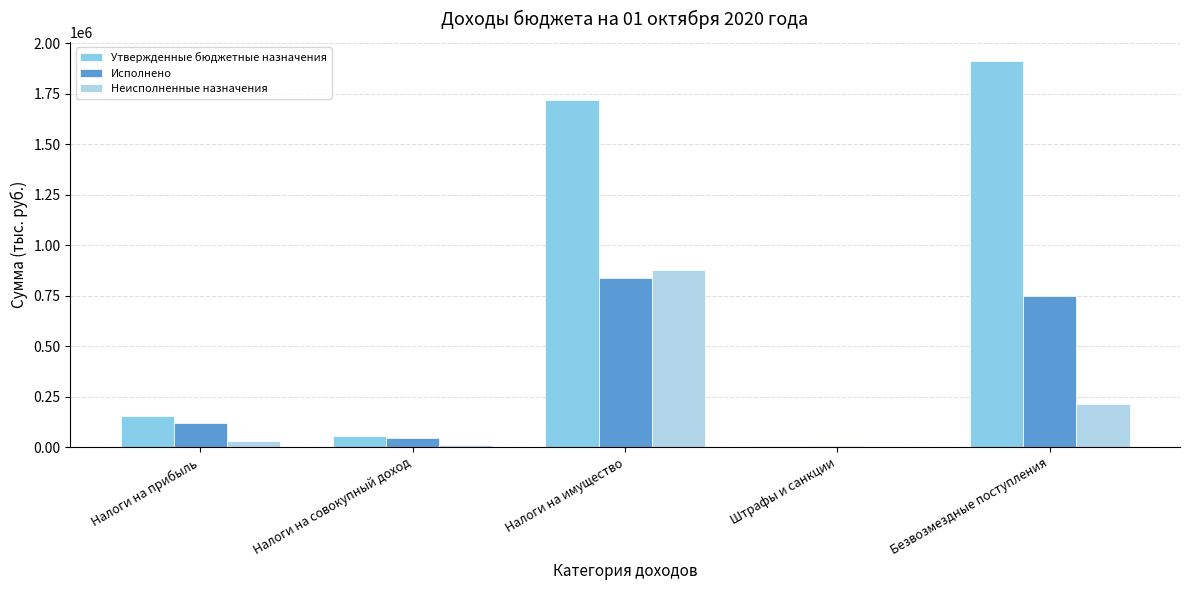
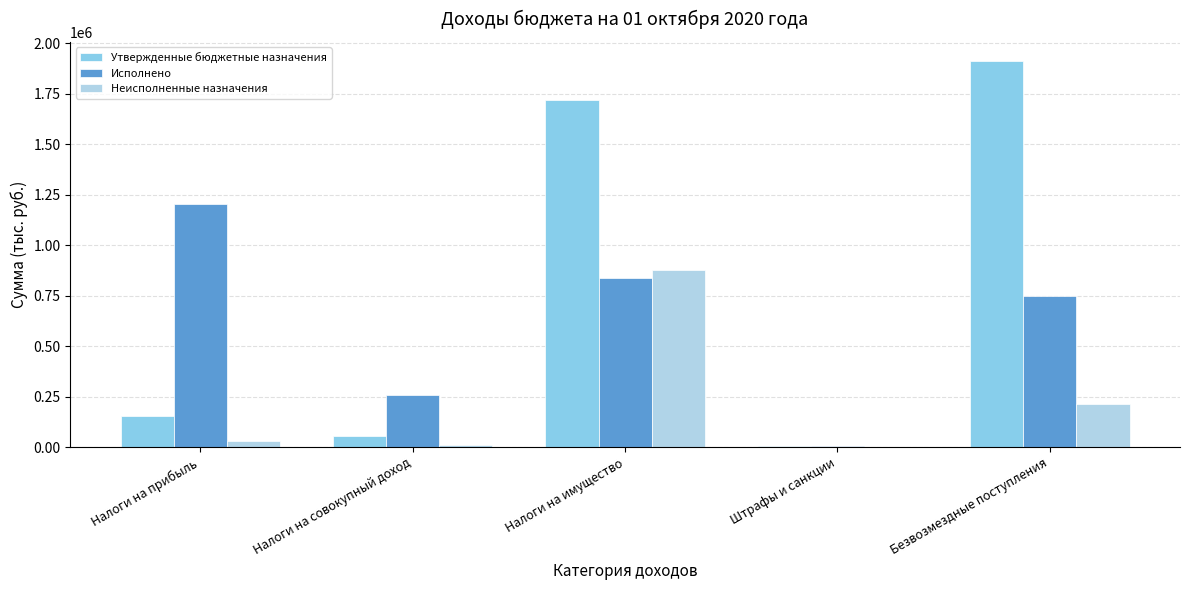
  {
    "Исполнено": {
-     "Налоги на прибыль": 120000,
-     "Налоги на совокупный доход": 50000,
+     "Налоги на прибыль": 1200000,
+     "Налоги на совокупный доход": 260000,
      "Налоги на имущество": 840000,
      "Безвозмездные поступления": 750000
    }
  }
